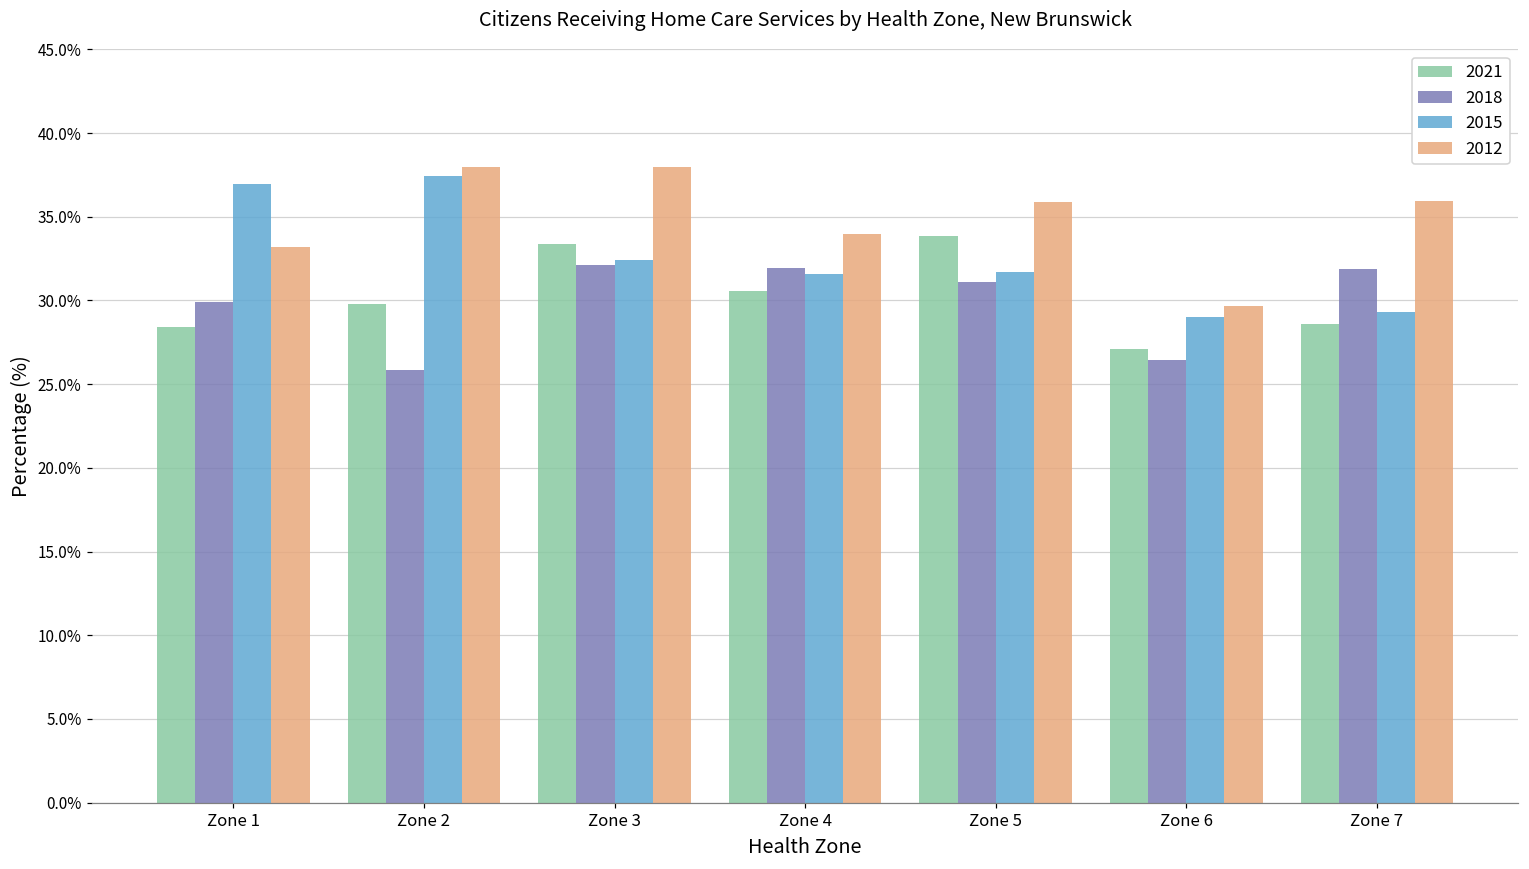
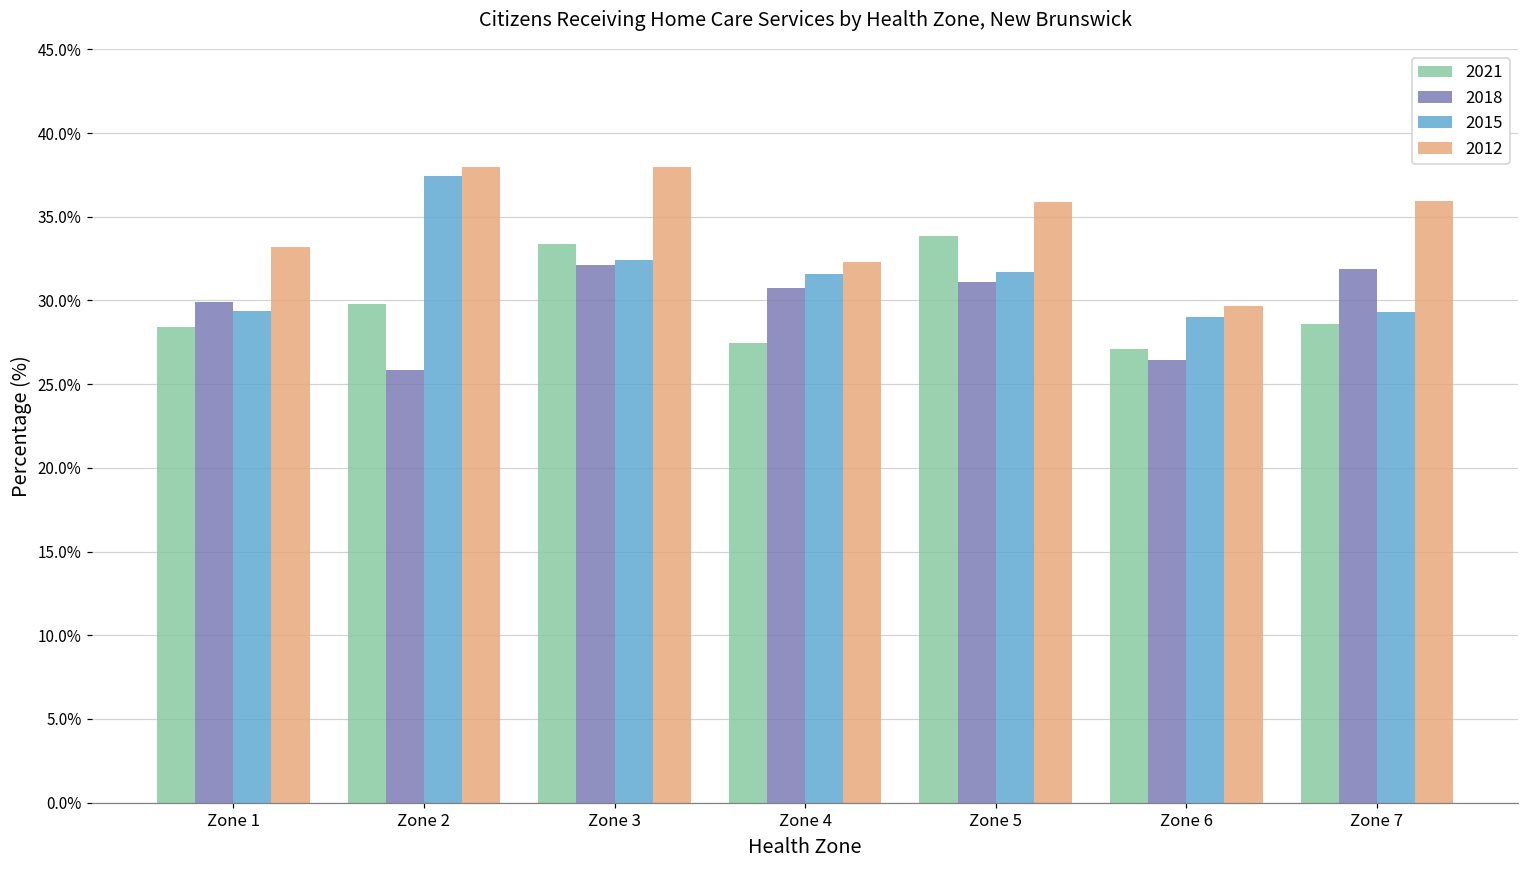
  {
    "2021": {
      "Zone 1": "28.4%",
      "Zone 2": "29.8%",
      "Zone 3": "33.4%",
-     "Zone 4": "30.6%",
+     "Zone 4": "27.5%",
      "Zone 5": "33.9%",
      "Zone 6": "27.1%",
      "Zone 7": "28.6%"
    },
    "2018": {
      "Zone 1": "29.9%",
      "Zone 2": "25.8%",
      "Zone 3": "32.1%",
-     "Zone 4": "31.9%",
+     "Zone 4": "30.8%",
      "Zone 5": "31.1%",
      "Zone 6": "26.4%",
      "Zone 7": "31.9%"
    },
    "2015": {
-     "Zone 1": "36.9%",
+     "Zone 1": "29.4%",
      "Zone 2": "37.5%",
      "Zone 3": "32.4%",
      "Zone 4": "31.6%",
      "Zone 5": "31.7%",
      "Zone 6": "29.0%",
      "Zone 7": "29.3%"
    },
    "2012": {
      "Zone 1": "33.2%",
      "Zone 2": "37.9%",
      "Zone 3": "38.0%",
-     "Zone 4": "34.0%",
+     "Zone 4": "32.3%",
      "Zone 5": "35.9%",
      "Zone 6": "29.7%",
      "Zone 7": "35.9%"
    }
  }
